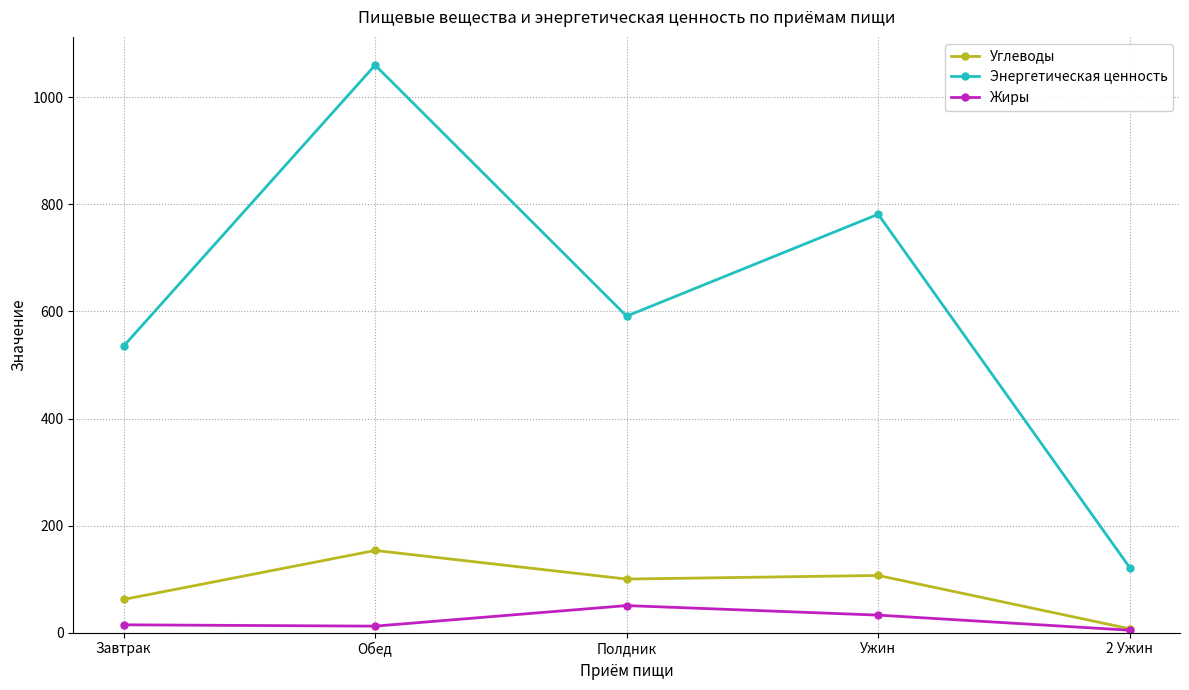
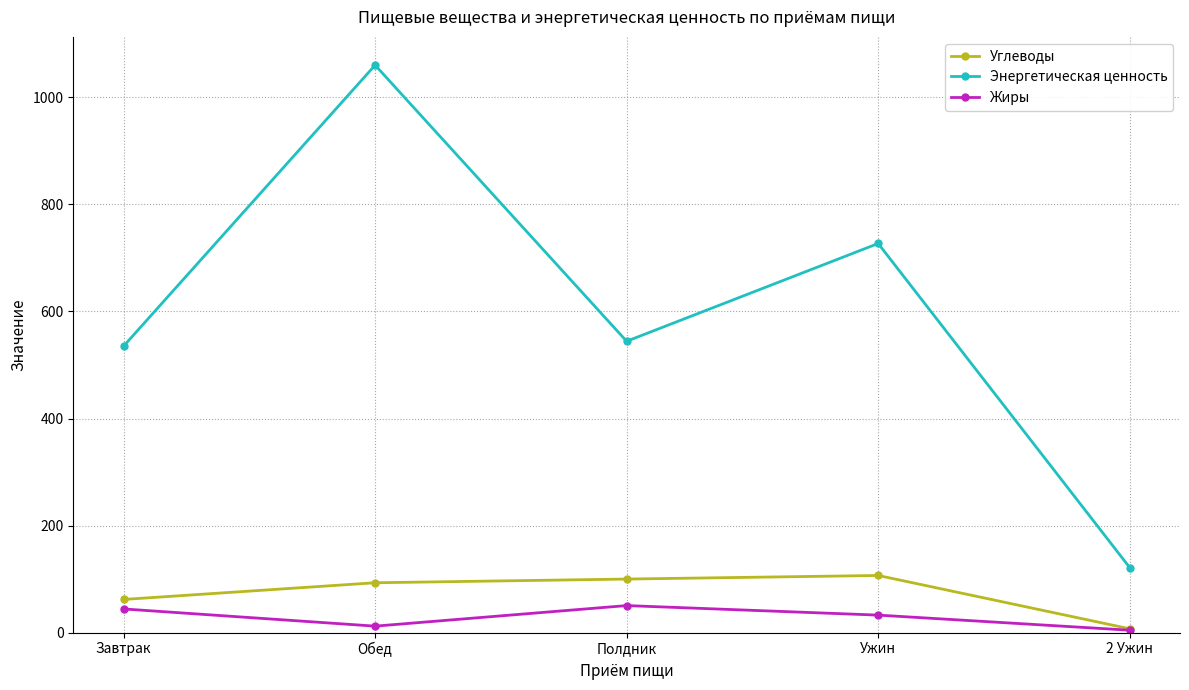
  {
    "Углеводы": {
      "Завтрак": 60,
-     "Обед": 150,
+     "Обед": 90,
      "Полдник": 100,
      "Ужин": 110
    },
    "Энергетическая ценность": {
      "Завтрак": 540,
      "Обед": 1060,
-     "Полдник": 590,
-     "Ужин": 780,
+     "Полдник": 540,
+     "Ужин": 730,
      "2 Ужин": 120
    },
    "Жиры": {
-     "Завтрак": 10,
+     "Завтрак": 40,
      "Обед": 10,
      "Полдник": 50,
      "Ужин": 30
    }
  }
